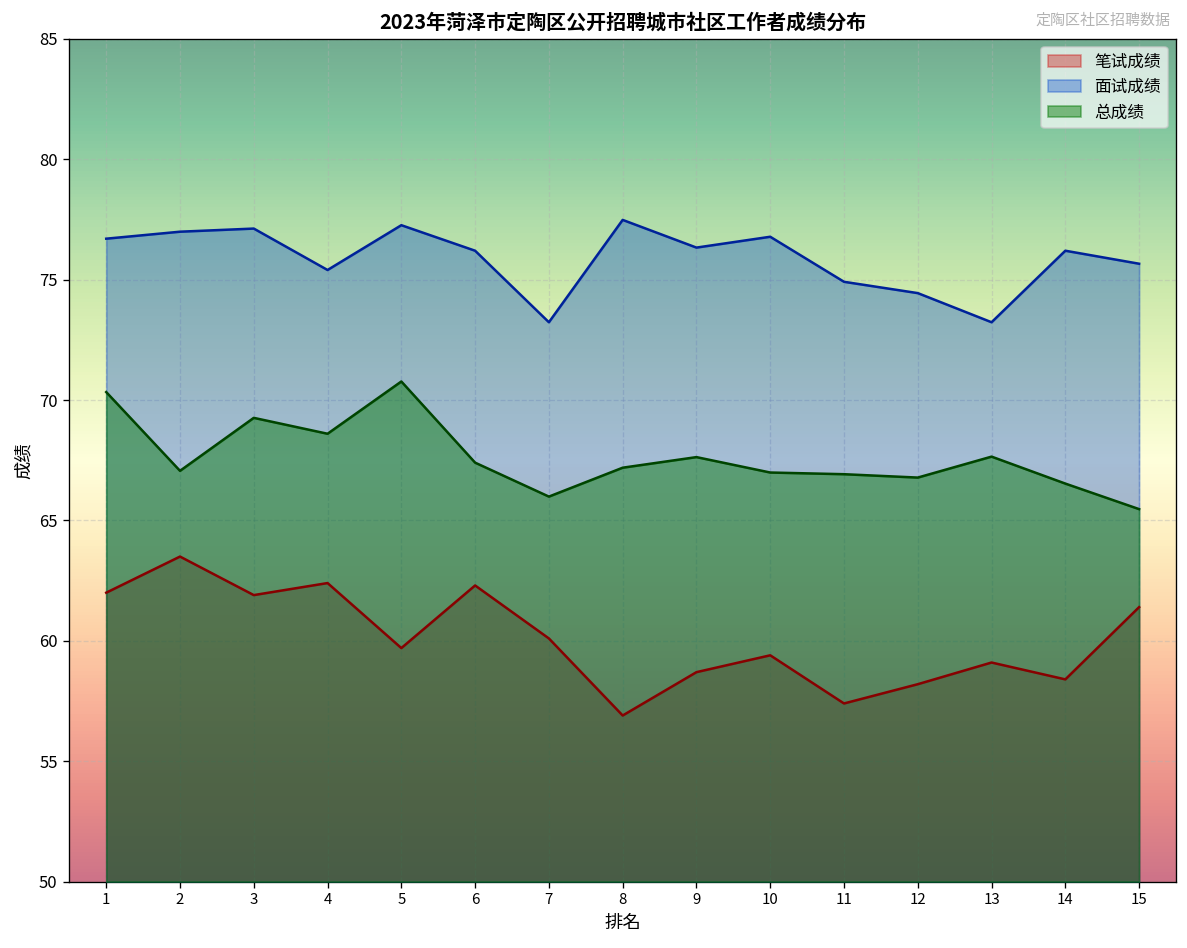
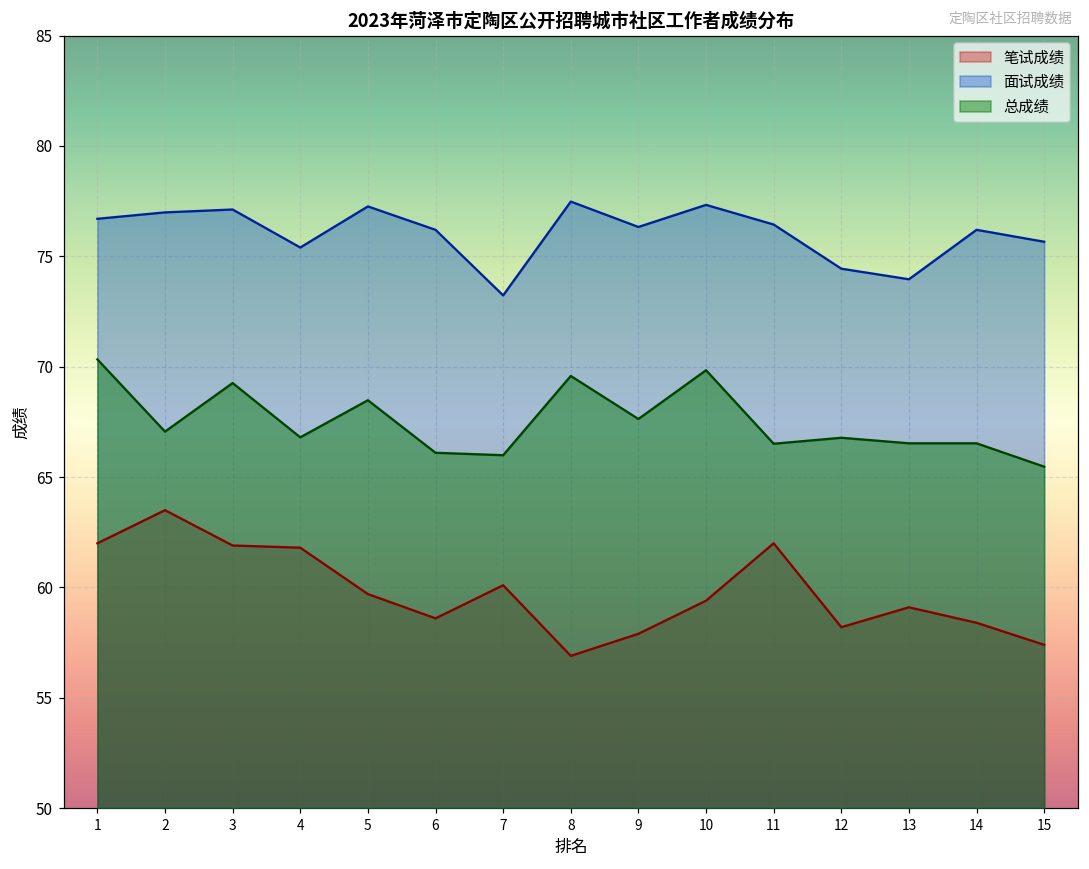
  {
    "笔试成绩": {
      "1": 62.0,
      "2": 63.5,
      "3": 61.9,
-     "4": 62.4,
+     "4": 61.8,
      "5": 59.7,
-     "6": 62.3,
+     "6": 58.6,
      "7": 60.1,
      "8": 56.9,
-     "9": 58.7,
+     "9": 57.9,
      "10": 59.4,
-     "11": 57.4,
+     "11": 62.0,
      "12": 58.2,
      "13": 59.1,
      "14": 58.4,
-     "15": 61.4
+     "15": 57.4
    },
    "面试成绩": {
      "1": 76.7,
      "2": 77.0,
      "3": 77.1,
      "4": 75.4,
      "5": 77.3,
      "6": 76.2,
      "7": 73.2,
      "8": 77.5,
      "9": 76.3,
-     "10": 76.8,
-     "11": 74.9,
+     "10": 77.3,
+     "11": 76.4,
      "12": 74.4,
-     "13": 73.2,
+     "13": 74.0,
      "14": 76.2,
      "15": 75.7
    },
    "总成绩": {
      "1": 70.3,
      "2": 67.1,
      "3": 69.3,
-     "4": 68.6,
-     "5": 70.8,
-     "6": 67.4,
+     "4": 66.8,
+     "5": 68.5,
+     "6": 66.1,
      "7": 66.0,
-     "8": 67.2,
+     "8": 69.6,
      "9": 67.6,
-     "10": 67.0,
-     "11": 66.9,
+     "10": 69.8,
+     "11": 66.5,
      "12": 66.8,
-     "13": 67.7,
+     "13": 66.5,
      "14": 66.5,
      "15": 65.5
    }
  }
